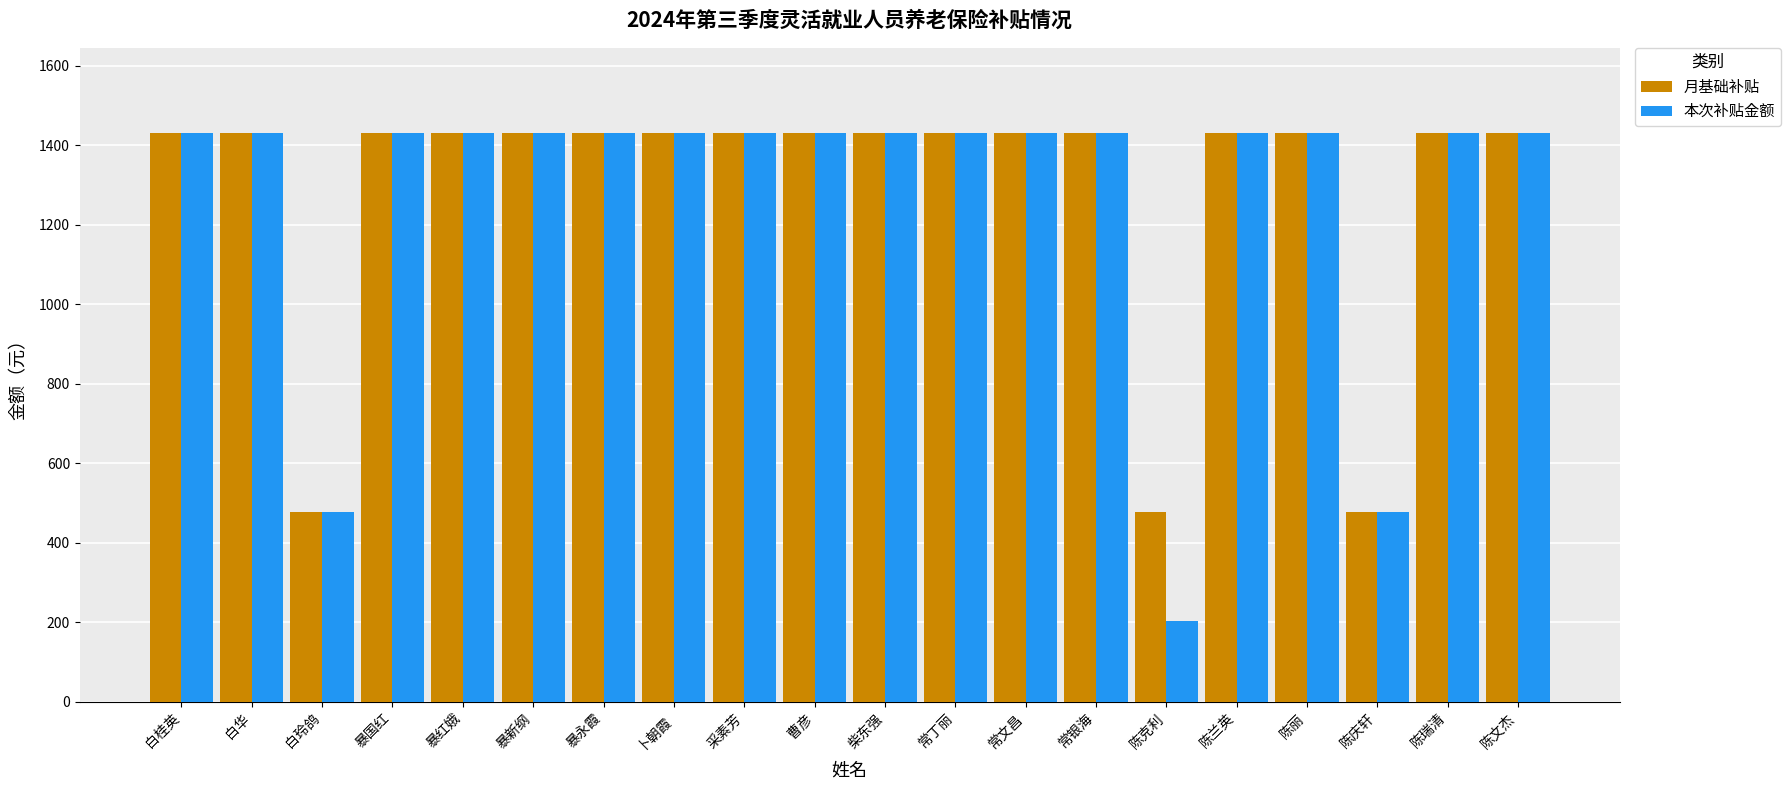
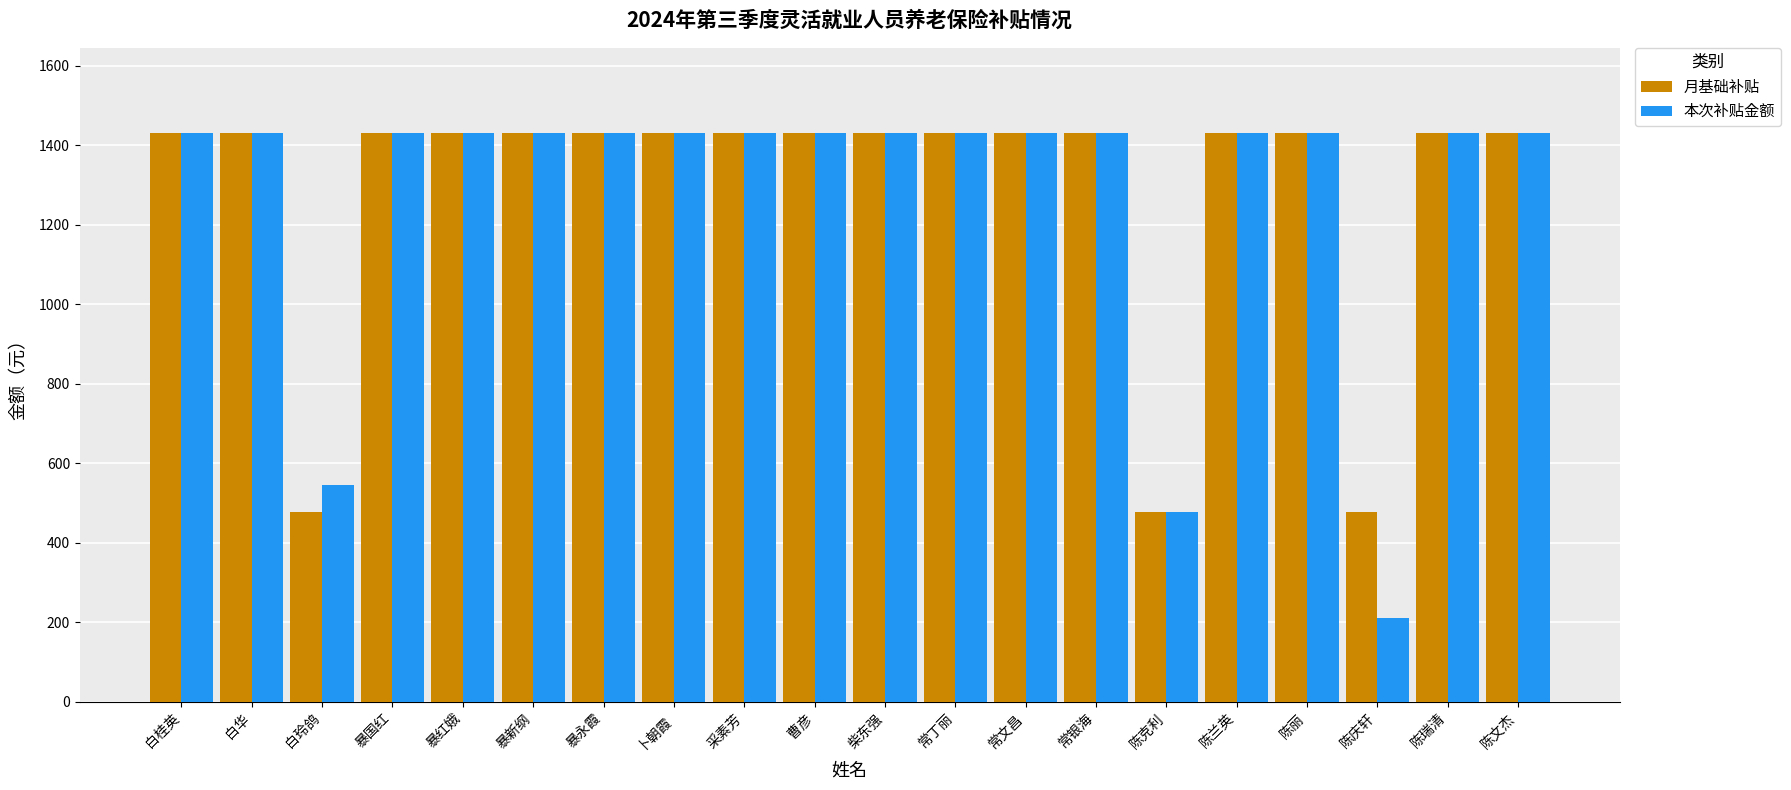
  {
    "月基础补贴": {
      "白桂英": 1430,
      "白华": 1430,
      "白玲鸽": 480,
      "暴国红": 1430,
      "暴红娥": 1430,
      "暴新纲": 1430,
      "暴永霞": 1430,
      "卜朝霞": 1430,
      "采素芳": 1430,
      "曹彦": 1430,
      "柴东强": 1430,
      "常丁丽": 1430,
      "常文昌": 1430,
      "常银海": 1430,
      "陈克利": 480,
      "陈兰英": 1430,
      "陈丽": 1430,
      "陈庆轩": 480,
      "陈瑞清": 1430,
      "陈文杰": 1430
    },
    "本次补贴金额": {
      "白桂英": 1430,
      "白华": 1430,
-     "白玲鸽": 480,
+     "白玲鸽": 550,
      "暴国红": 1430,
      "暴红娥": 1430,
      "暴新纲": 1430,
      "暴永霞": 1430,
      "卜朝霞": 1430,
      "采素芳": 1430,
      "曹彦": 1430,
      "柴东强": 1430,
      "常丁丽": 1430,
      "常文昌": 1430,
      "常银海": 1430,
-     "陈克利": 200,
+     "陈克利": 480,
      "陈兰英": 1430,
      "陈丽": 1430,
-     "陈庆轩": 480,
+     "陈庆轩": 210,
      "陈瑞清": 1430,
      "陈文杰": 1430
    }
  }
